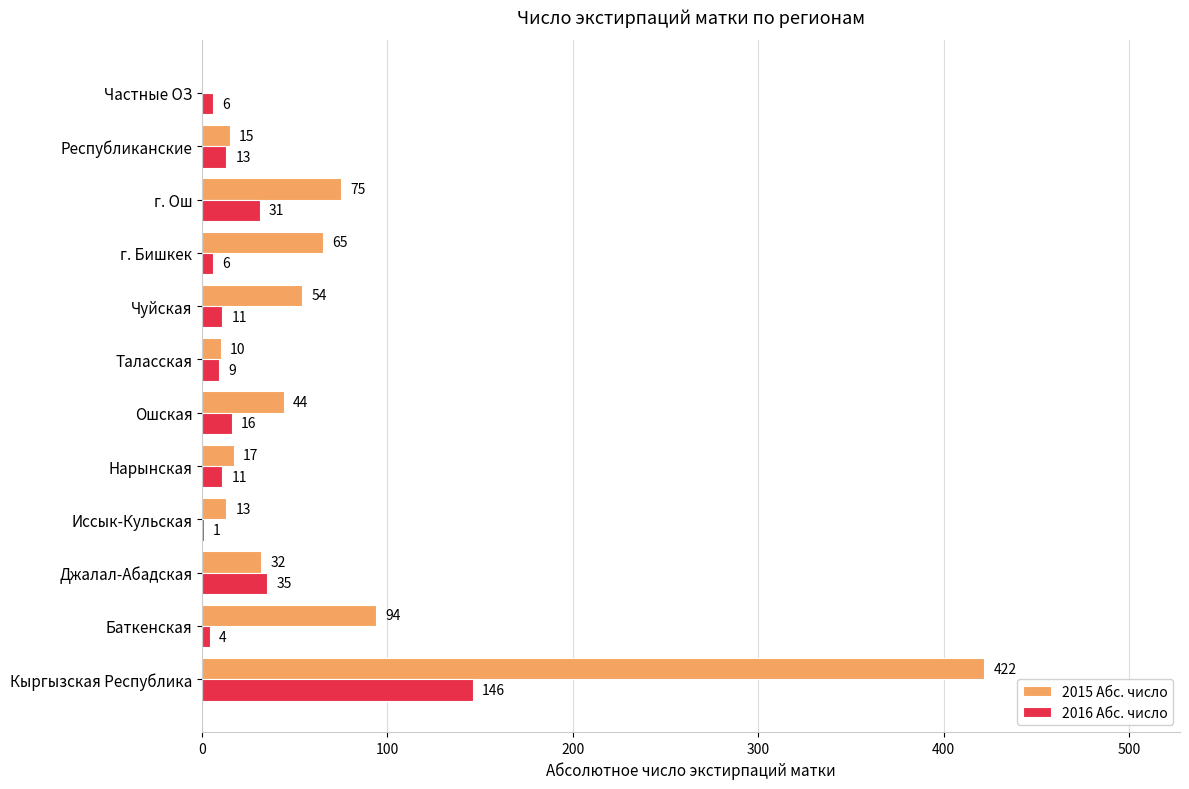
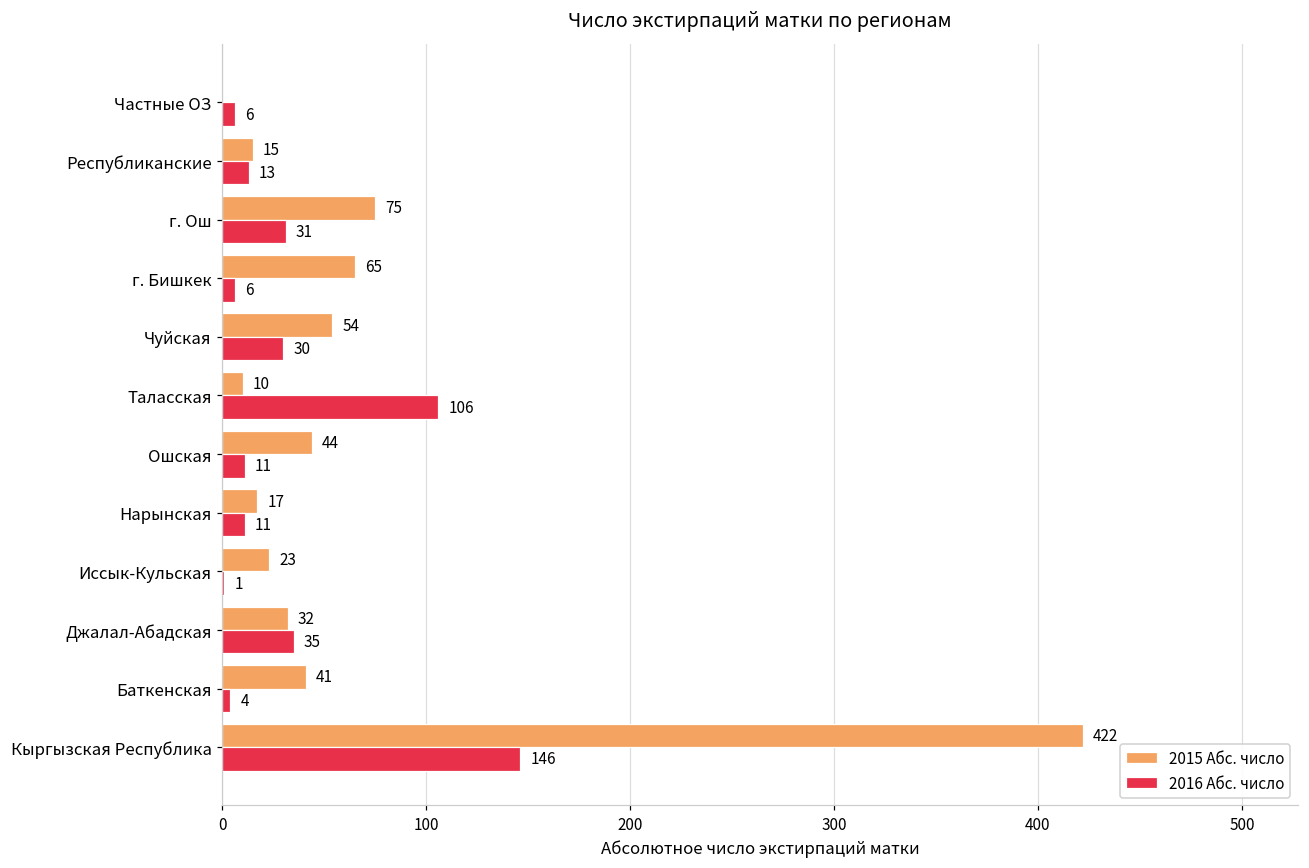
  {
    "2015 Абс. число": {
      "Республиканские": 15,
      "г. Ош": 75,
      "г. Бишкек": 65,
      "Чуйская": 54,
      "Таласская": 10,
      "Ошская": 44,
      "Нарынская": 17,
-     "Иссык-Кульская": 13,
+     "Иссык-Кульская": 23,
      "Джалал-Абадская": 32,
-     "Баткенская": 94,
+     "Баткенская": 41,
      "Кыргызская Республика": 422
    },
    "2016 Абс. число": {
      "Частные ОЗ": 6,
      "Республиканские": 13,
      "г. Ош": 31,
      "г. Бишкек": 6,
-     "Чуйская": 11,
-     "Таласская": 9,
-     "Ошская": 16,
+     "Чуйская": 30,
+     "Таласская": 106,
+     "Ошская": 11,
      "Нарынская": 11,
      "Иссык-Кульская": 1,
      "Джалал-Абадская": 35,
      "Баткенская": 4,
      "Кыргызская Республика": 146
    }
  }
